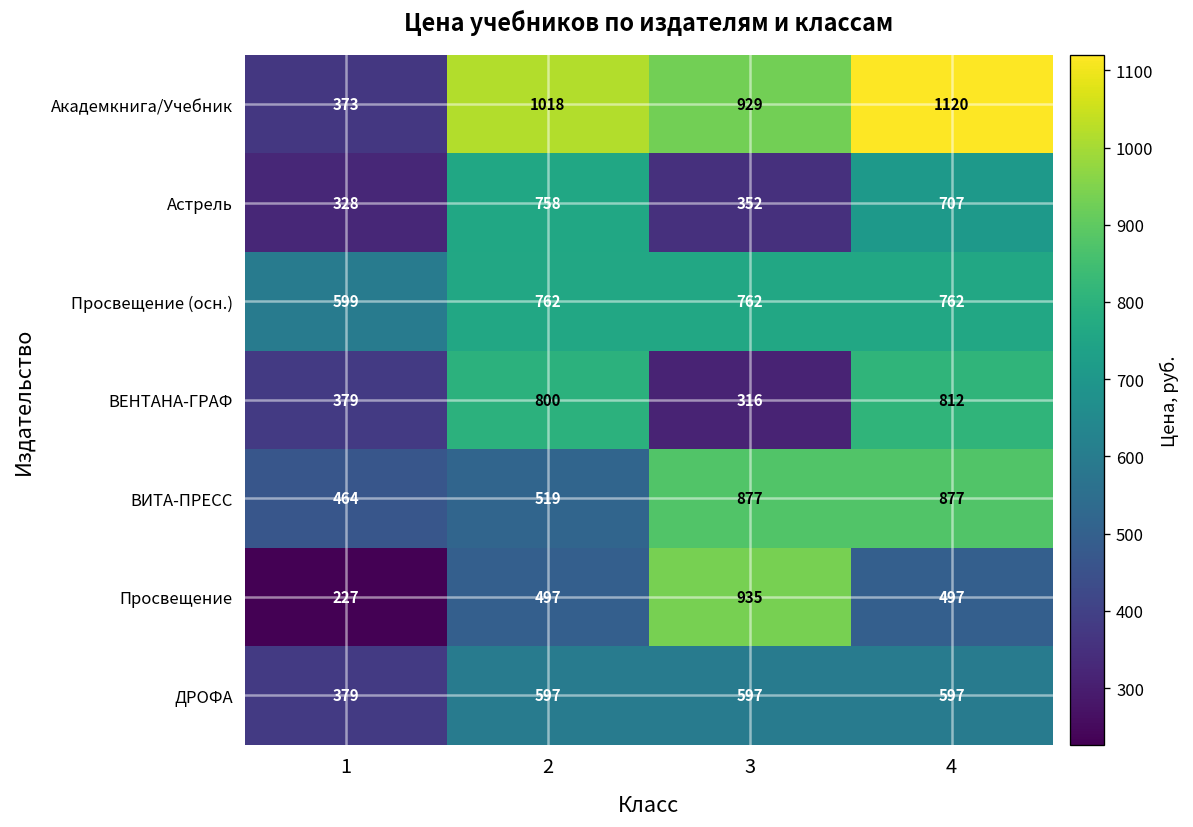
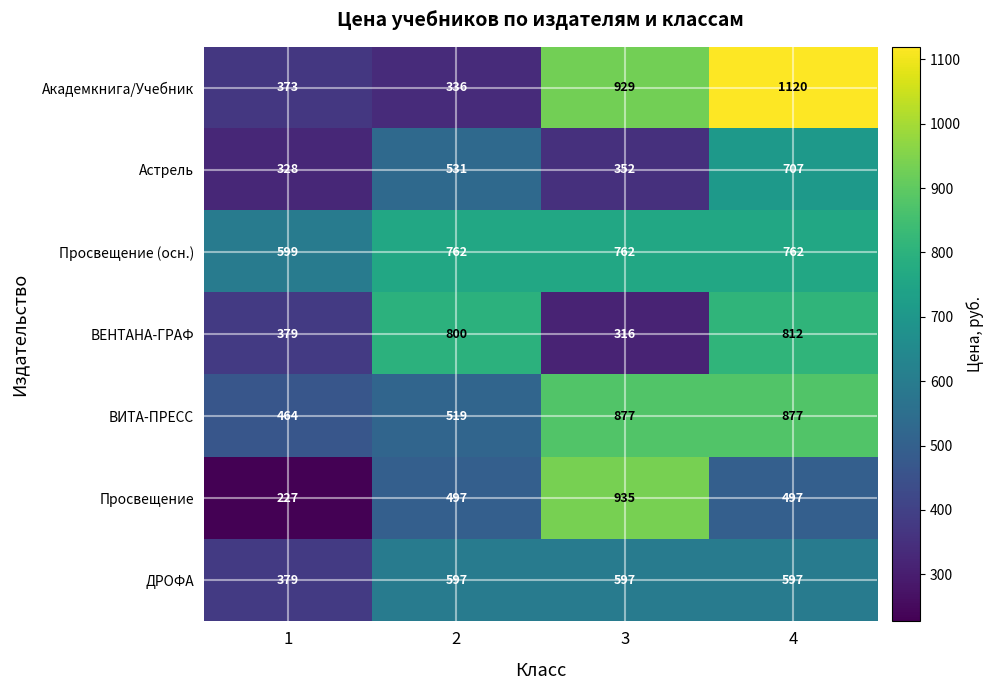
  {
    "Академкнига/Учебник": {
      "1": 373,
-     "2": 1018,
+     "2": 336,
      "3": 929,
      "4": 1120
    },
    "Астрель": {
      "1": 328,
-     "2": 758,
+     "2": 531,
      "3": 352,
      "4": 707
    },
    "Просвещение (осн.)": {
      "1": 599,
      "2": 762,
      "3": 762,
      "4": 762
    },
    "ВЕНТАНА-ГРАФ": {
      "1": 379,
      "2": 800,
      "3": 316,
      "4": 812
    },
    "ВИТА-ПРЕСС": {
      "1": 464,
      "2": 519,
      "3": 877,
      "4": 877
    },
    "Просвещение": {
      "1": 227,
      "2": 497,
      "3": 935,
      "4": 497
    },
    "ДРОФА": {
      "1": 379,
      "2": 597,
      "3": 597,
      "4": 597
    }
  }
